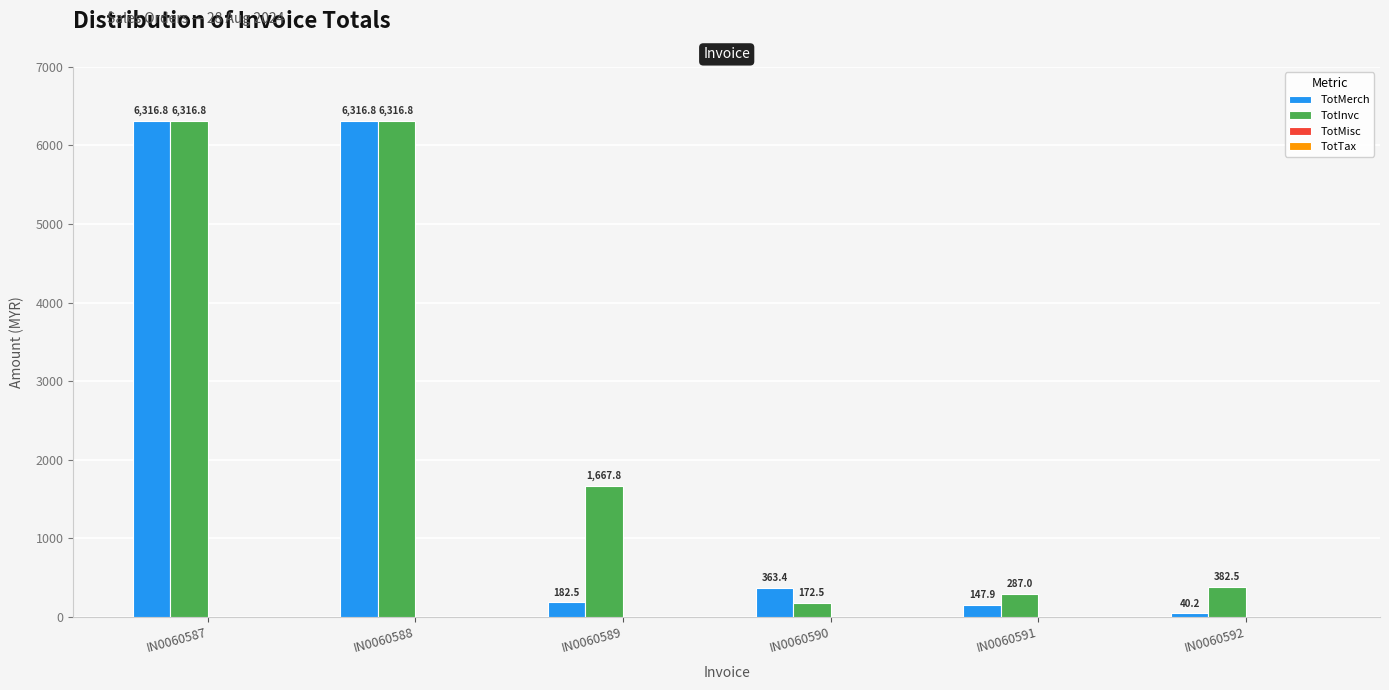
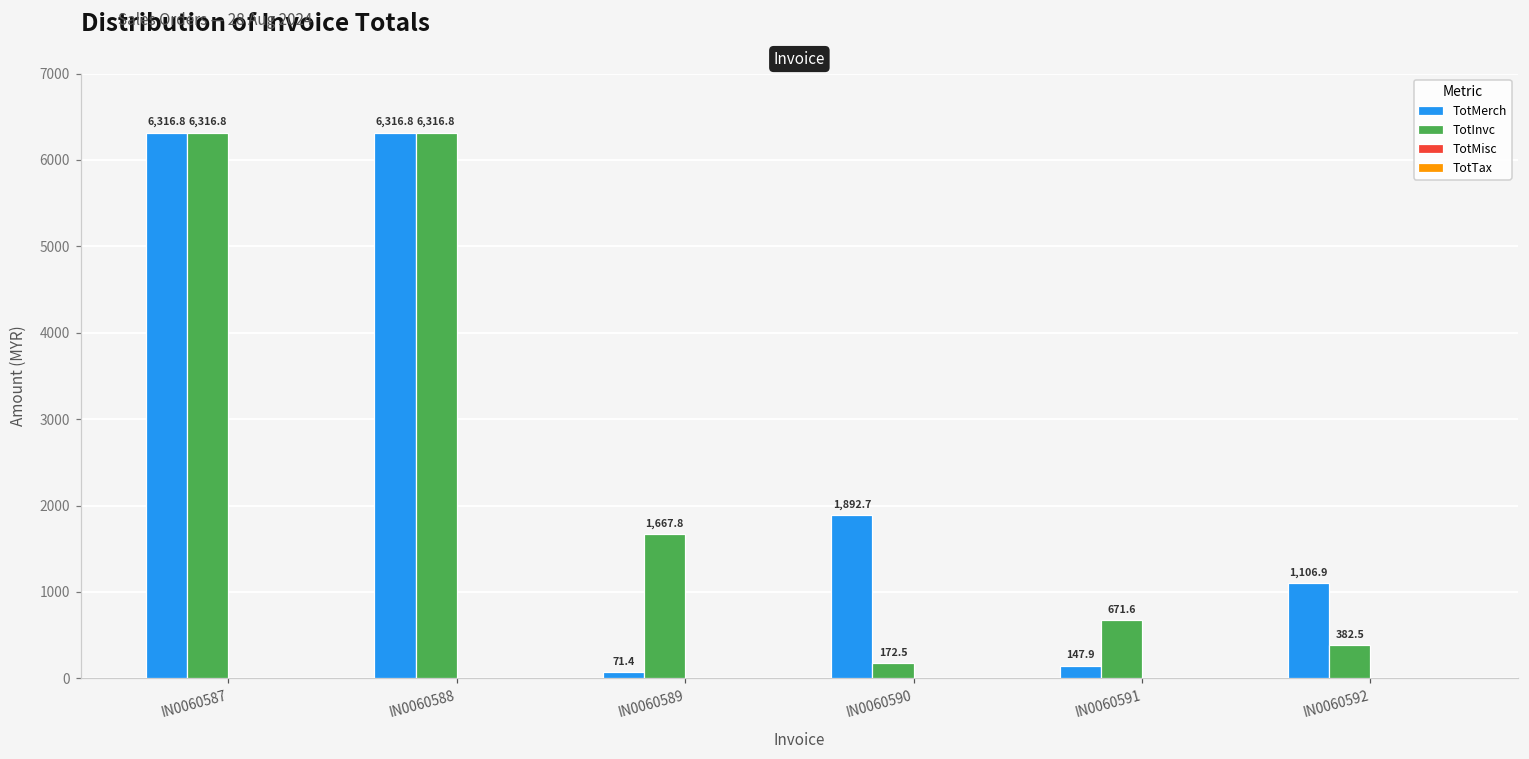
  {
    "TotMerch": {
      "IN0060587": "6,316.8",
      "IN0060588": "6,316.8",
-     "IN0060589": "182.5",
-     "IN0060590": "363.4",
+     "IN0060589": "71.4",
+     "IN0060590": "1,892.7",
      "IN0060591": "147.9",
-     "IN0060592": "40.2"
+     "IN0060592": "1,106.9"
    },
    "TotInvc": {
      "IN0060587": "6,316.8",
      "IN0060588": "6,316.8",
      "IN0060589": "1,667.8",
      "IN0060590": "172.5",
-     "IN0060591": "287.0",
+     "IN0060591": "671.6",
      "IN0060592": "382.5"
    },
    "TotMisc": {
      "IN0060587": "0",
      "IN0060588": "0",
      "IN0060589": "0",
      "IN0060590": "0",
      "IN0060591": "0",
      "IN0060592": "0"
    },
    "TotTax": {
      "IN0060587": "0",
      "IN0060588": "0",
      "IN0060589": "0",
      "IN0060590": "0",
      "IN0060591": "0",
      "IN0060592": "0"
    }
  }
